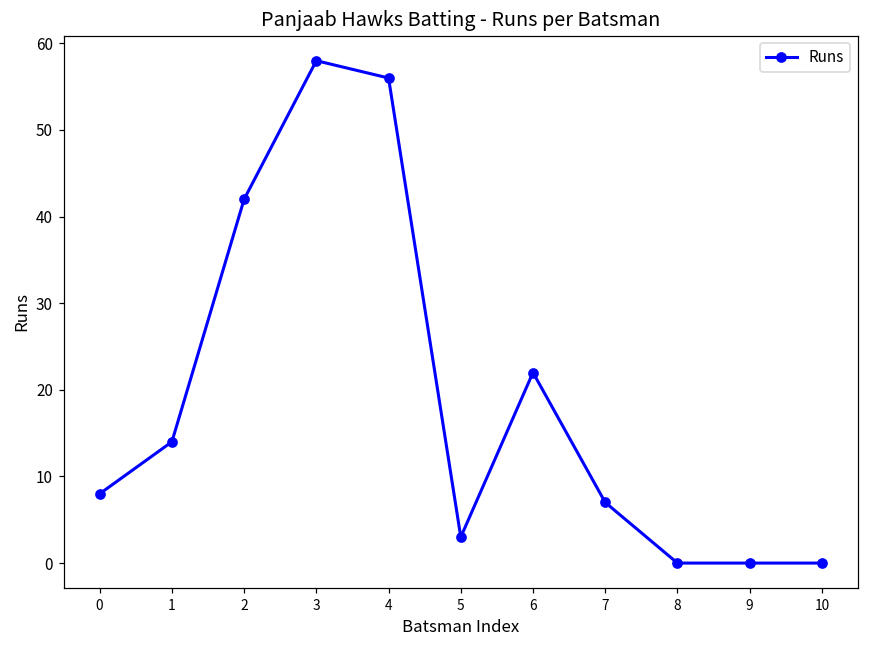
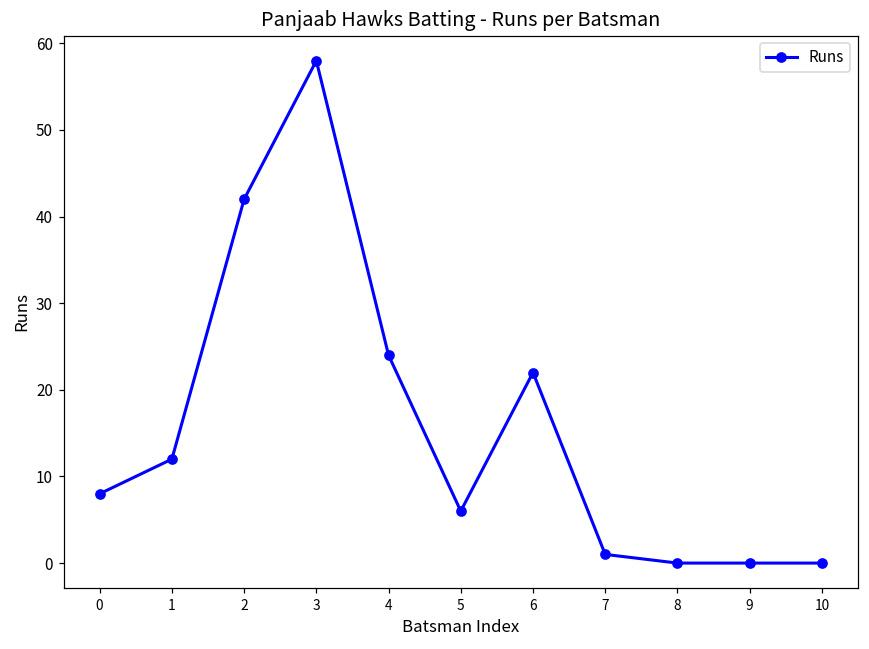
  {
    "0": 8,
-   "1": 14,
+   "1": 12,
    "2": 42,
    "3": 58,
-   "4": 56,
-   "5": 3,
+   "4": 24,
+   "5": 6,
    "6": 22,
-   "7": 7,
+   "7": 1,
    "8": 0,
    "9": 0,
    "10": 0
  }
